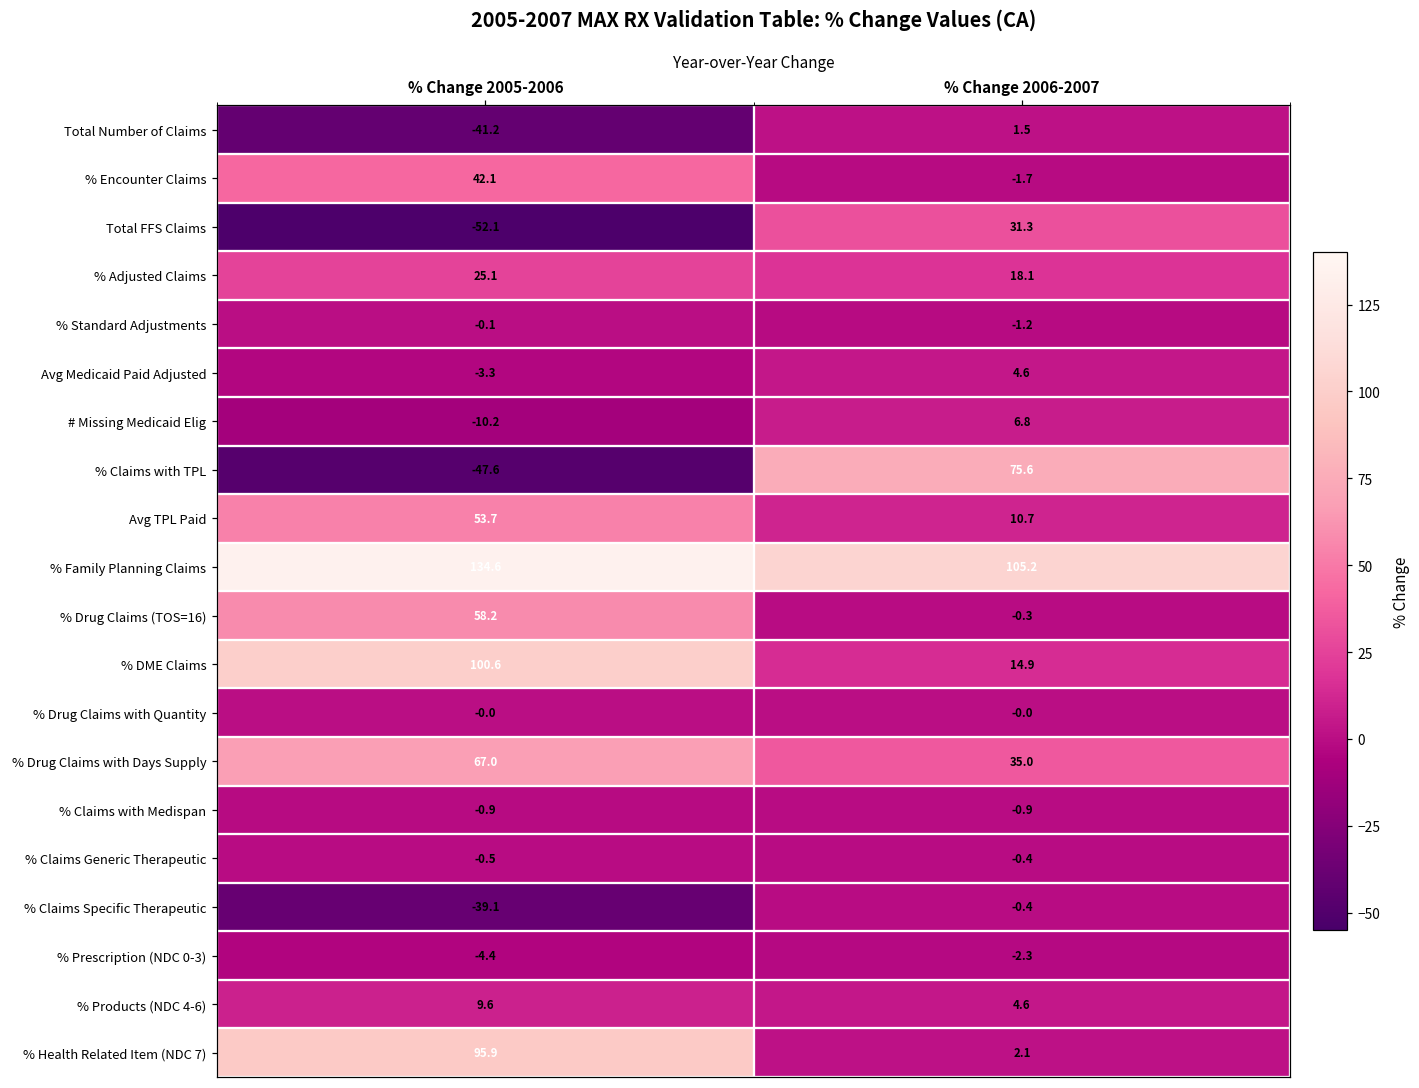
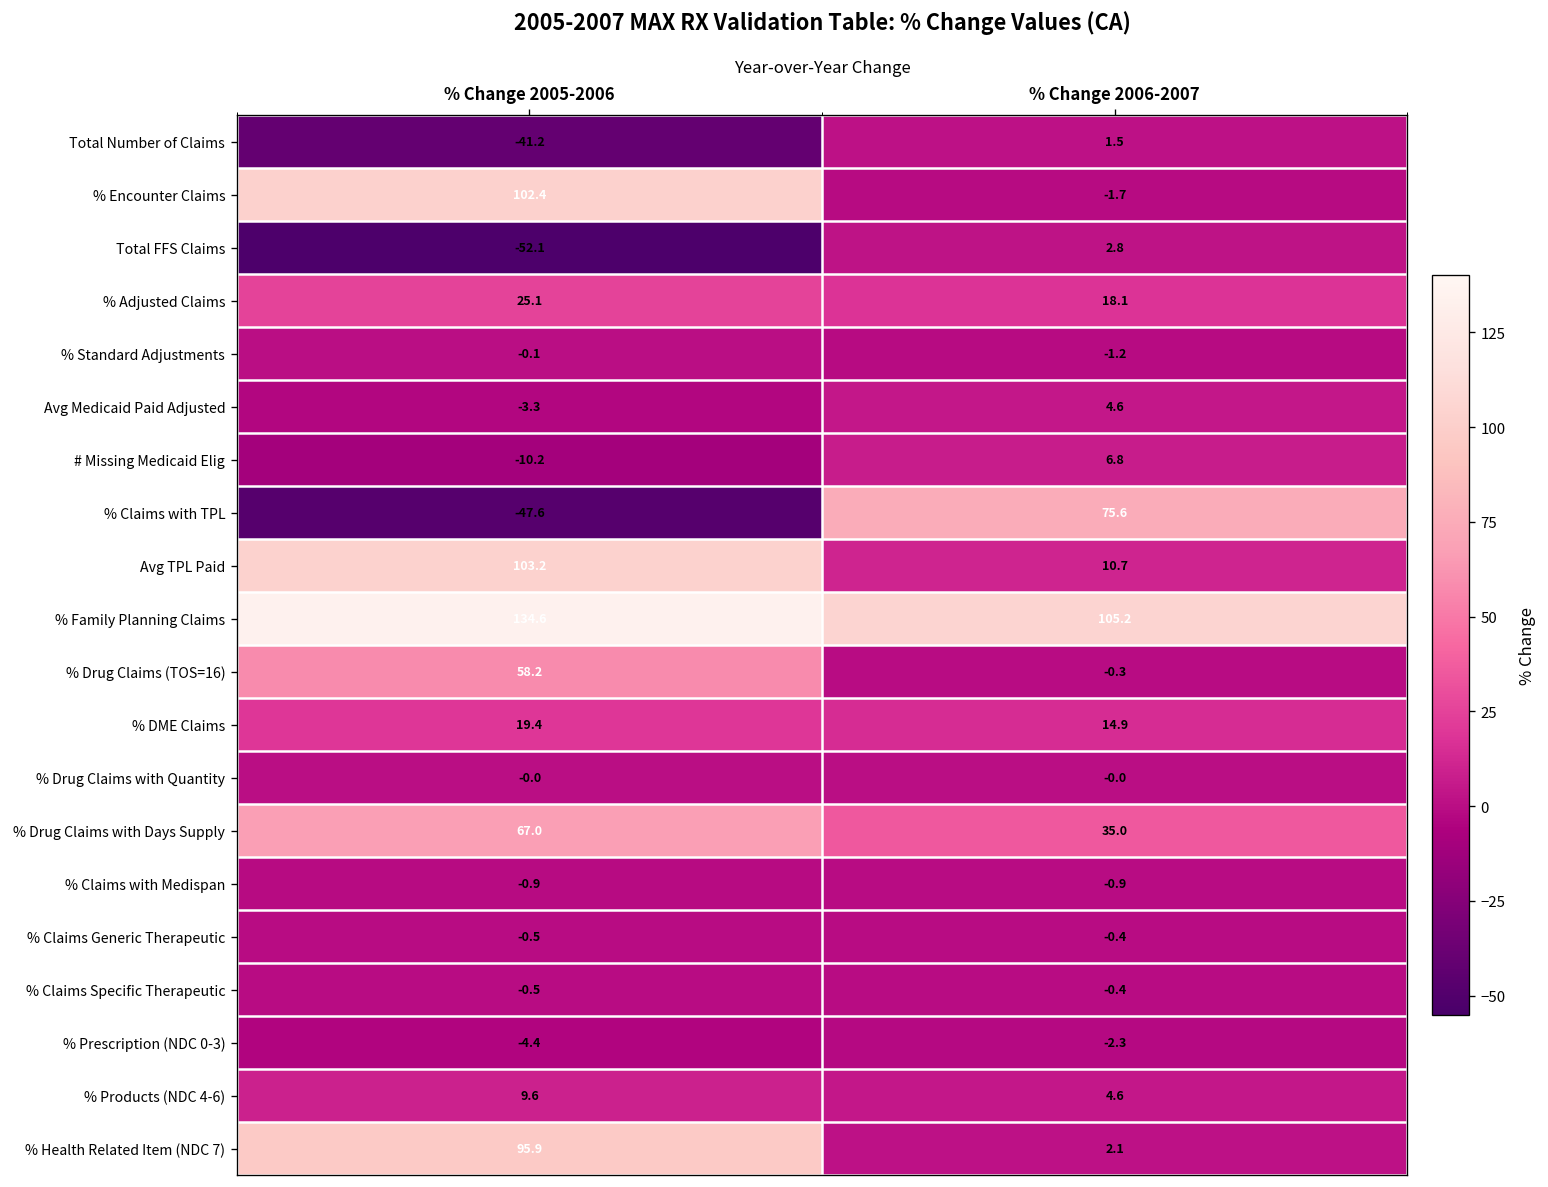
  {
    "Total Number of Claims": {
      "% Change 2005-2006": -41.2,
      "% Change 2006-2007": 1.5
    },
    "% Encounter Claims": {
-     "% Change 2005-2006": 42.1,
+     "% Change 2005-2006": 102.4,
      "% Change 2006-2007": -1.7
    },
    "Total FFS Claims": {
      "% Change 2005-2006": -52.1,
-     "% Change 2006-2007": 31.3
+     "% Change 2006-2007": 2.8
    },
    "% Adjusted Claims": {
      "% Change 2005-2006": 25.1,
      "% Change 2006-2007": 18.1
    },
    "% Standard Adjustments": {
      "% Change 2005-2006": -0.1,
      "% Change 2006-2007": -1.2
    },
    "Avg Medicaid Paid Adjusted": {
      "% Change 2005-2006": -3.3,
      "% Change 2006-2007": 4.6
    },
    "# Missing Medicaid Elig": {
      "% Change 2005-2006": -10.2,
      "% Change 2006-2007": 6.8
    },
    "% Claims with TPL": {
      "% Change 2005-2006": -47.6,
      "% Change 2006-2007": 75.6
    },
    "Avg TPL Paid": {
-     "% Change 2005-2006": 53.7,
+     "% Change 2005-2006": 103.2,
      "% Change 2006-2007": 10.7
    },
    "% Drug Claims (TOS=16)": {
      "% Change 2005-2006": 58.2,
      "% Change 2006-2007": -0.3
    },
    "% DME Claims": {
-     "% Change 2005-2006": 100.6,
+     "% Change 2005-2006": 19.4,
      "% Change 2006-2007": 14.9
    },
    "% Drug Claims with Quantity": {
      "% Change 2005-2006": -0.0,
      "% Change 2006-2007": -0.0
    },
    "% Drug Claims with Days Supply": {
      "% Change 2005-2006": 67.0,
      "% Change 2006-2007": 35.0
    },
    "% Claims with Medispan": {
      "% Change 2005-2006": -0.9,
      "% Change 2006-2007": -0.9
    },
    "% Claims Generic Therapeutic": {
      "% Change 2005-2006": -0.5,
      "% Change 2006-2007": -0.4
    },
    "% Claims Specific Therapeutic": {
-     "% Change 2005-2006": -39.1,
+     "% Change 2005-2006": -0.5,
      "% Change 2006-2007": -0.4
    },
    "% Prescription (NDC 0-3)": {
      "% Change 2005-2006": -4.4,
      "% Change 2006-2007": -2.3
    },
    "% Products (NDC 4-6)": {
      "% Change 2005-2006": 9.6,
      "% Change 2006-2007": 4.6
    },
    "% Health Related Item (NDC 7)": {
      "% Change 2005-2006": 95.9,
      "% Change 2006-2007": 2.1
    }
  }
